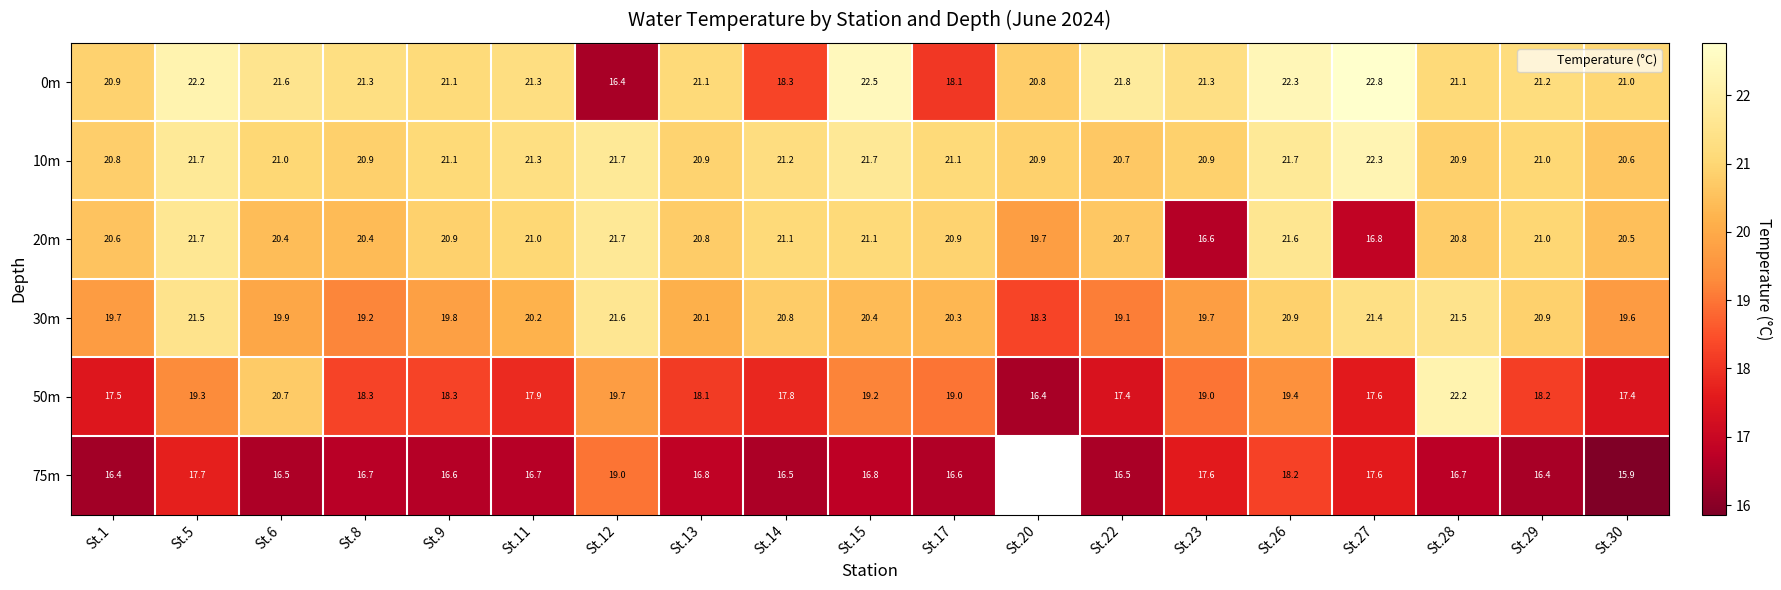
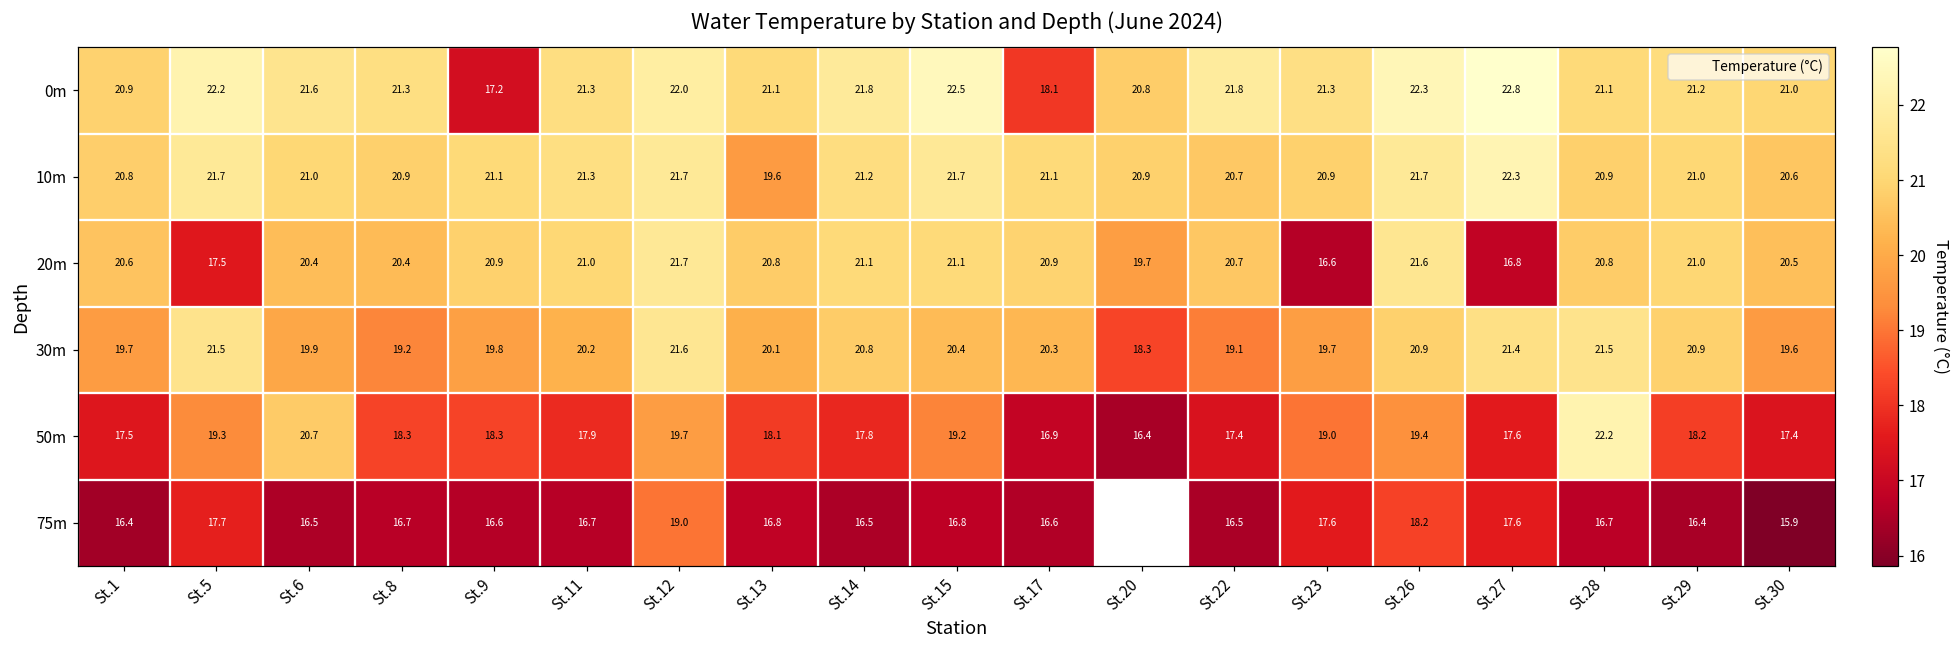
  {
    "0m": {
      "St.1": 20.9,
      "St.5": 22.2,
      "St.6": 21.6,
      "St.8": 21.3,
-     "St.9": 21.1,
+     "St.9": 17.2,
      "St.11": 21.3,
-     "St.12": 16.4,
+     "St.12": 22.0,
      "St.13": 21.1,
-     "St.14": 18.3,
+     "St.14": 21.8,
      "St.15": 22.5,
      "St.17": 18.1,
      "St.20": 20.8,
      "St.22": 21.8,
      "St.23": 21.3,
      "St.26": 22.3,
      "St.27": 22.8,
      "St.28": 21.1,
      "St.29": 21.2,
      "St.30": 21.0
    },
    "10m": {
      "St.1": 20.8,
      "St.5": 21.7,
      "St.6": 21.0,
      "St.8": 20.9,
      "St.9": 21.1,
      "St.11": 21.3,
      "St.12": 21.7,
-     "St.13": 20.9,
+     "St.13": 19.6,
      "St.14": 21.2,
      "St.15": 21.7,
      "St.17": 21.1,
      "St.20": 20.9,
      "St.22": 20.7,
      "St.23": 20.9,
      "St.26": 21.7,
      "St.27": 22.3,
      "St.28": 20.9,
      "St.29": 21.0,
      "St.30": 20.6
    },
    "20m": {
      "St.1": 20.6,
-     "St.5": 21.7,
+     "St.5": 17.5,
      "St.6": 20.4,
      "St.8": 20.4,
      "St.9": 20.9,
      "St.11": 21.0,
      "St.12": 21.7,
      "St.13": 20.8,
      "St.14": 21.1,
      "St.15": 21.1,
      "St.17": 20.9,
      "St.20": 19.7,
      "St.22": 20.7,
      "St.23": 16.6,
      "St.26": 21.6,
      "St.27": 16.8,
      "St.28": 20.8,
      "St.29": 21.0,
      "St.30": 20.5
    },
    "30m": {
      "St.1": 19.7,
      "St.5": 21.5,
      "St.6": 19.9,
      "St.8": 19.2,
      "St.9": 19.8,
      "St.11": 20.2,
      "St.12": 21.6,
      "St.13": 20.1,
      "St.14": 20.8,
      "St.15": 20.4,
      "St.17": 20.3,
      "St.20": 18.3,
      "St.22": 19.1,
      "St.23": 19.7,
      "St.26": 20.9,
      "St.27": 21.4,
      "St.28": 21.5,
      "St.29": 20.9,
      "St.30": 19.6
    },
    "50m": {
      "St.1": 17.5,
      "St.5": 19.3,
      "St.6": 20.7,
      "St.8": 18.3,
      "St.9": 18.3,
      "St.11": 17.9,
      "St.12": 19.7,
      "St.13": 18.1,
      "St.14": 17.8,
      "St.15": 19.2,
-     "St.17": 19.0,
+     "St.17": 16.9,
      "St.20": 16.4,
      "St.22": 17.4,
      "St.23": 19.0,
      "St.26": 19.4,
      "St.27": 17.6,
      "St.28": 22.2,
      "St.29": 18.2,
      "St.30": 17.4
    },
    "75m": {
      "St.1": 16.4,
      "St.5": 17.7,
      "St.6": 16.5,
      "St.8": 16.7,
      "St.9": 16.6,
      "St.11": 16.7,
      "St.12": 19.0,
      "St.13": 16.8,
      "St.14": 16.5,
      "St.15": 16.8,
      "St.17": 16.6,
      "St.22": 16.5,
      "St.23": 17.6,
      "St.26": 18.2,
      "St.27": 17.6,
      "St.28": 16.7,
      "St.29": 16.4,
      "St.30": 15.9
    }
  }
